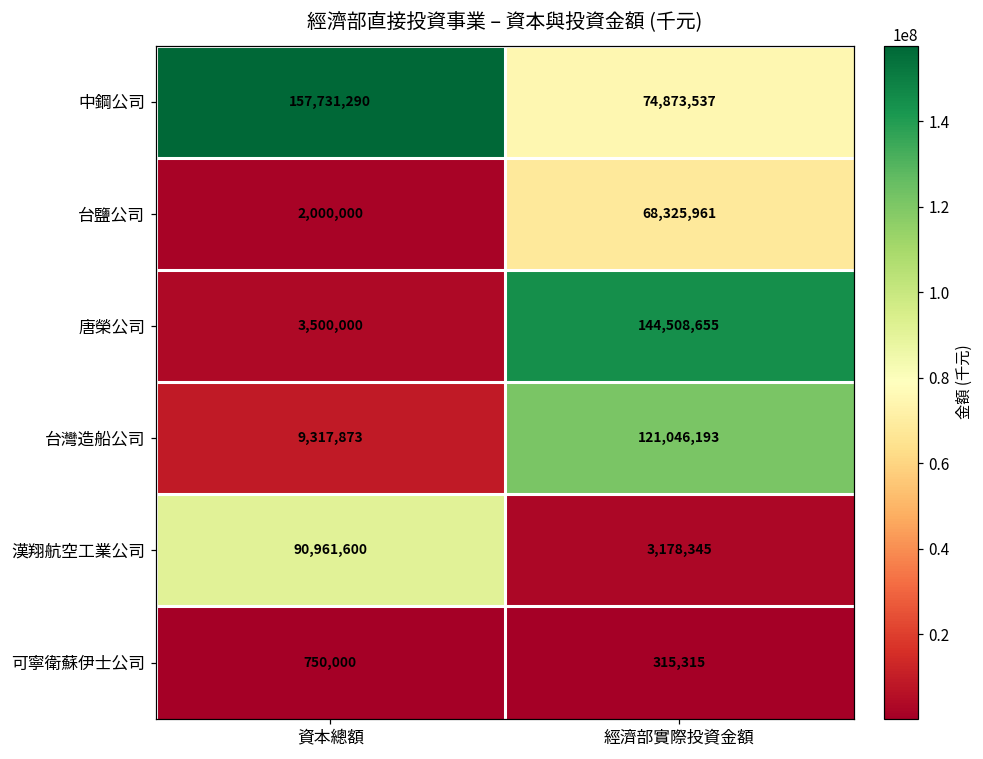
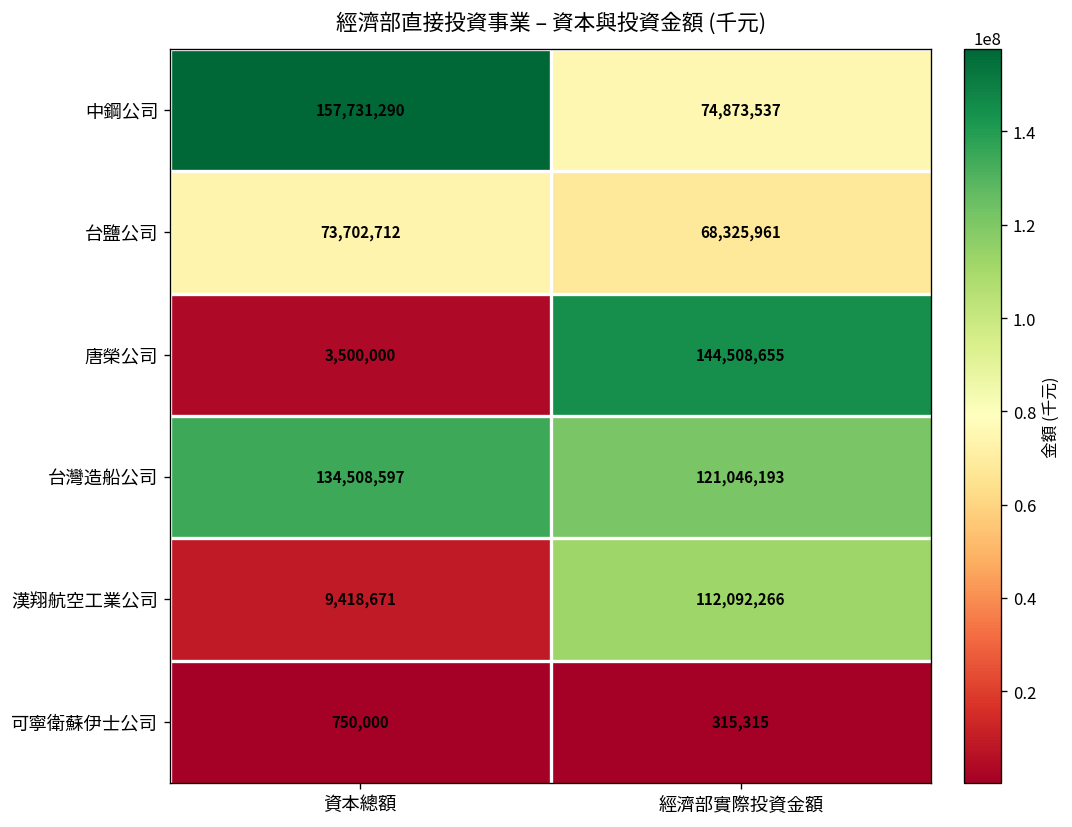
  {
    "中鋼公司": {
      "資本總額": "157,731,290",
      "經濟部實際投資金額": "74,873,537"
    },
    "台鹽公司": {
-     "資本總額": "2,000,000",
+     "資本總額": "73,702,712",
      "經濟部實際投資金額": "68,325,961"
    },
    "唐榮公司": {
      "資本總額": "3,500,000",
      "經濟部實際投資金額": "144,508,655"
    },
    "台灣造船公司": {
-     "資本總額": "9,317,873",
+     "資本總額": "134,508,597",
      "經濟部實際投資金額": "121,046,193"
    },
    "漢翔航空工業公司": {
-     "資本總額": "90,961,600",
-     "經濟部實際投資金額": "3,178,345"
+     "資本總額": "9,418,671",
+     "經濟部實際投資金額": "112,092,266"
    },
    "可寧衛蘇伊士公司": {
      "資本總額": "750,000",
      "經濟部實際投資金額": "315,315"
    }
  }
